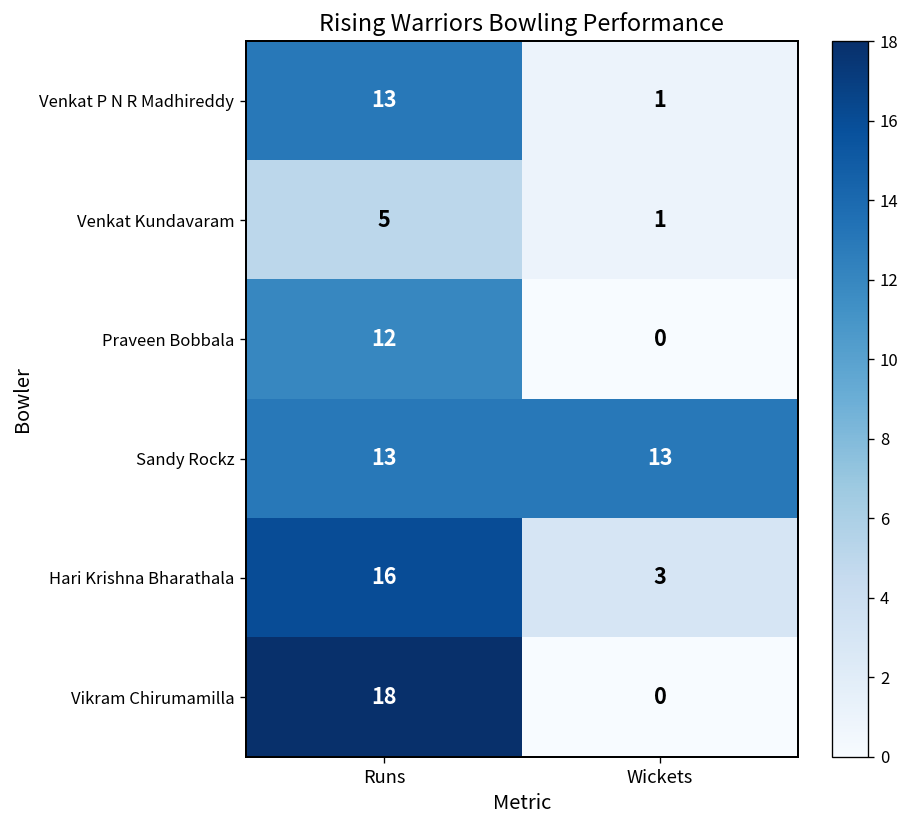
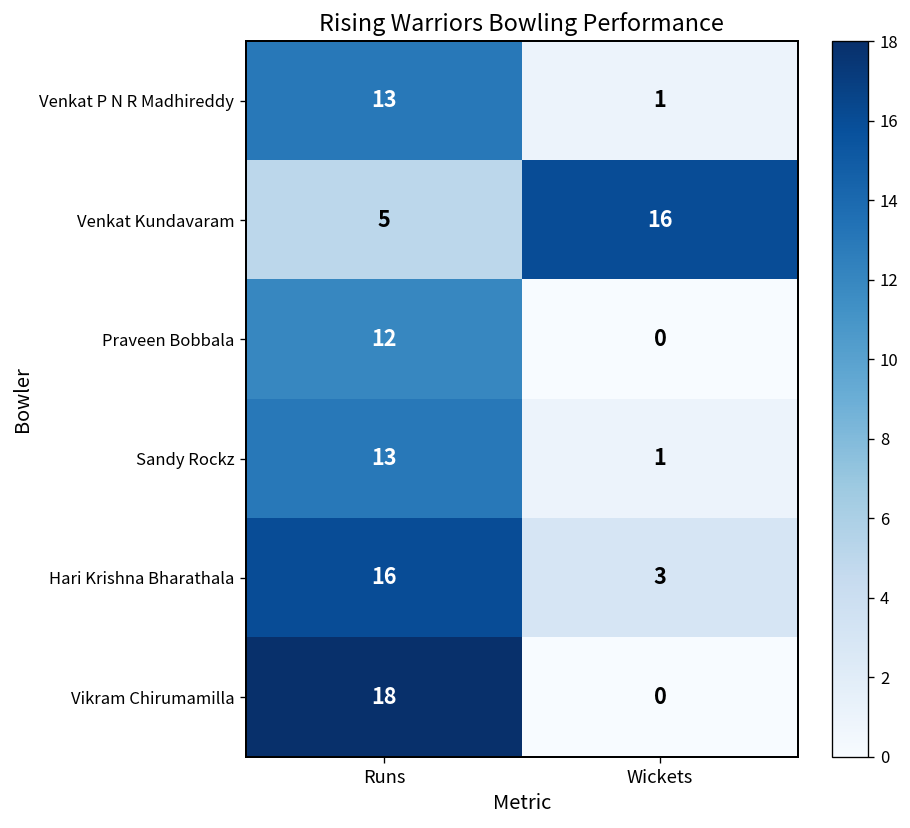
  {
    "Venkat P N R Madhireddy": {
      "Runs": 13,
      "Wickets": 1
    },
    "Venkat Kundavaram": {
      "Runs": 5,
-     "Wickets": 1
+     "Wickets": 16
    },
    "Praveen Bobbala": {
      "Runs": 12,
      "Wickets": 0
    },
    "Sandy Rockz": {
      "Runs": 13,
-     "Wickets": 13
+     "Wickets": 1
    },
    "Hari Krishna Bharathala": {
      "Runs": 16,
      "Wickets": 3
    },
    "Vikram Chirumamilla": {
      "Runs": 18,
      "Wickets": 0
    }
  }
